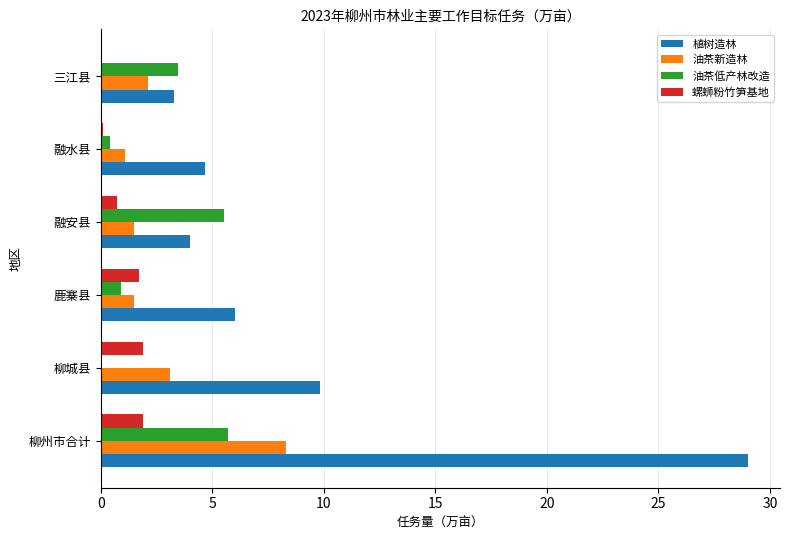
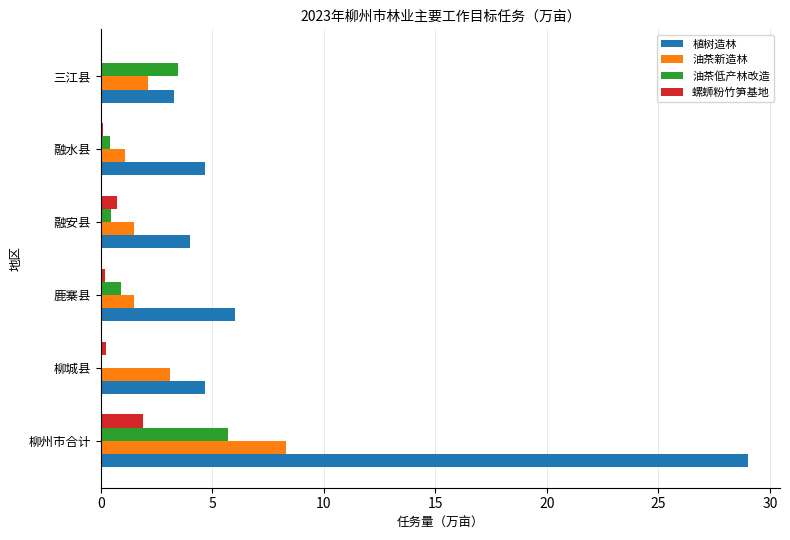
  {
    "植树造林": {
      "三江县": 3.3,
      "融水县": 4.7,
      "融安县": 4.0,
      "鹿寨县": 6.0,
-     "柳城县": 9.8,
+     "柳城县": 4.7,
      "柳州市合计": 29.0
    },
    "油茶新造林": {
      "三江县": 2.1,
      "融水县": 1.1,
      "融安县": 1.5,
      "鹿寨县": 1.5,
      "柳城县": 3.1,
      "柳州市合计": 8.3
    },
    "油茶低产林改造": {
      "三江县": 3.5,
      "融水县": 0.4,
-     "融安县": 5.5,
+     "融安县": 0.5,
      "鹿寨县": 0.9,
      "柳城县": 0.0,
      "柳州市合计": 5.7
    },
    "螺蛳粉竹笋基地": {
      "三江县": 0.0,
      "融安县": 0.7,
-     "鹿寨县": 1.7,
-     "柳城县": 1.9,
+     "鹿寨县": 0.2,
+     "柳城县": 0.2,
      "柳州市合计": 1.9
    }
  }
